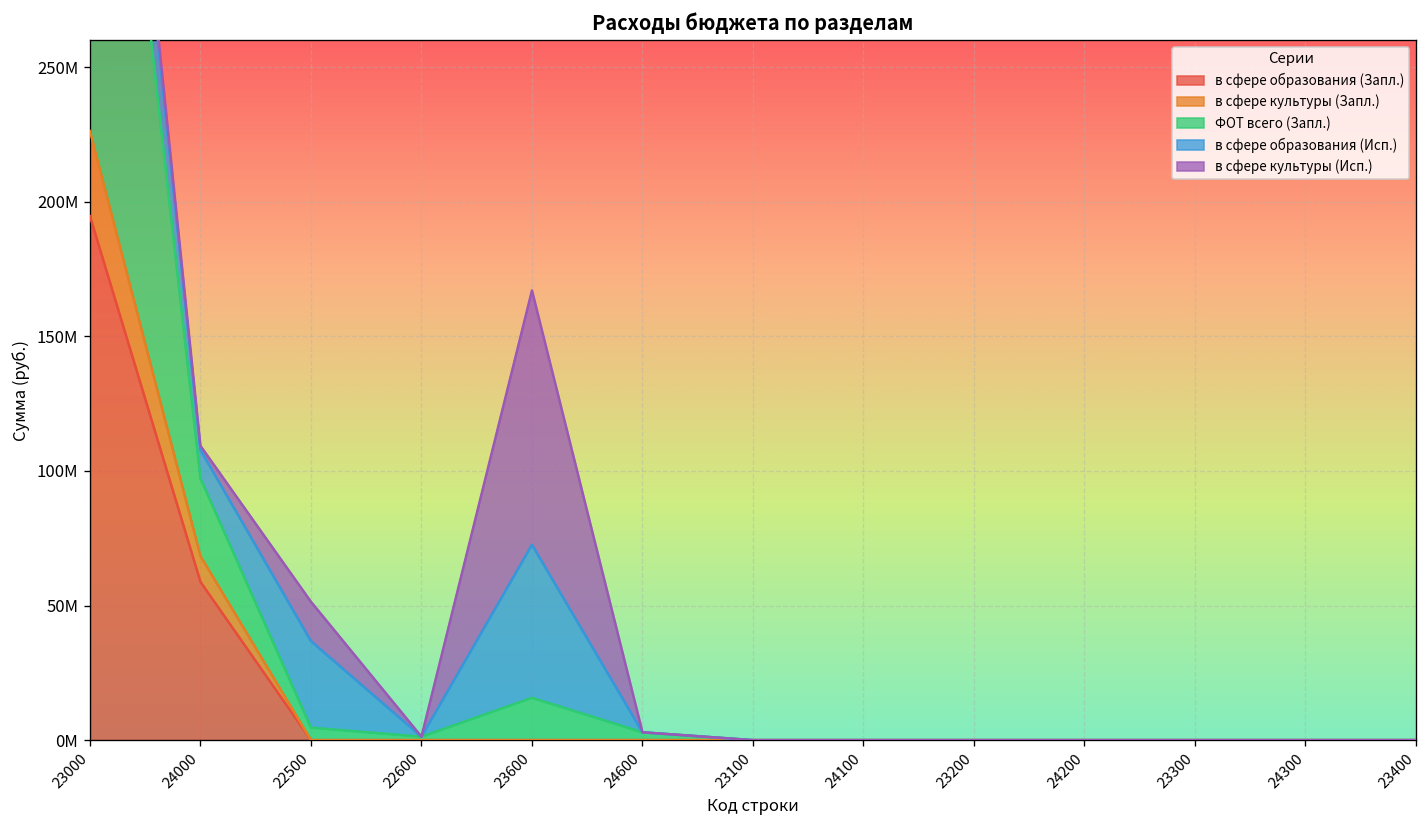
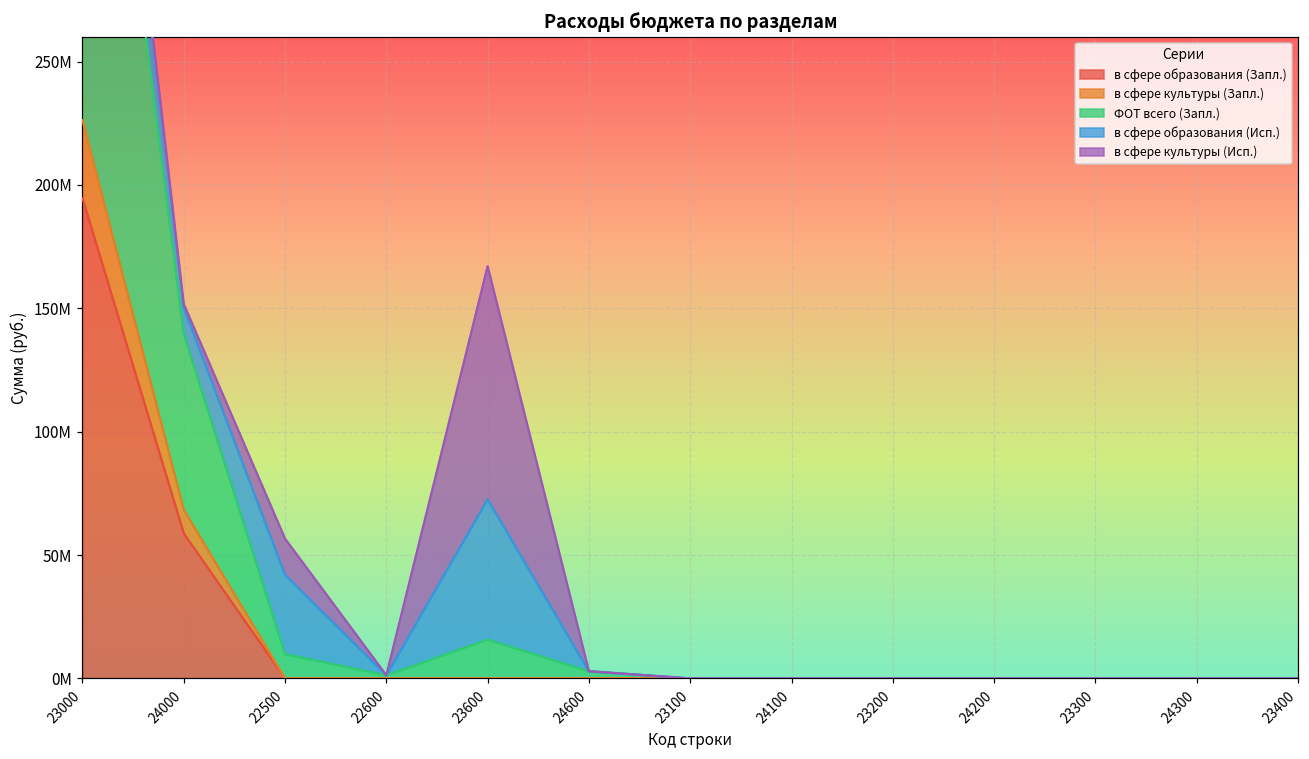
  {
    "ФОТ всего (Запл.)": {
-     "24000": 29000000,
-     "22500": 5000000,
+     "24000": 71000000,
+     "22500": 10000000,
      "23600": 16000000
    },
    "в сфере образования (Исп.)": {
      "24000": 11000000,
      "22500": 32000000,
      "23600": 57000000
    },
    "в сфере культуры (Исп.)": {
      "24000": 2000000,
      "22500": 15000000,
      "23600": 94000000
    }
  }
